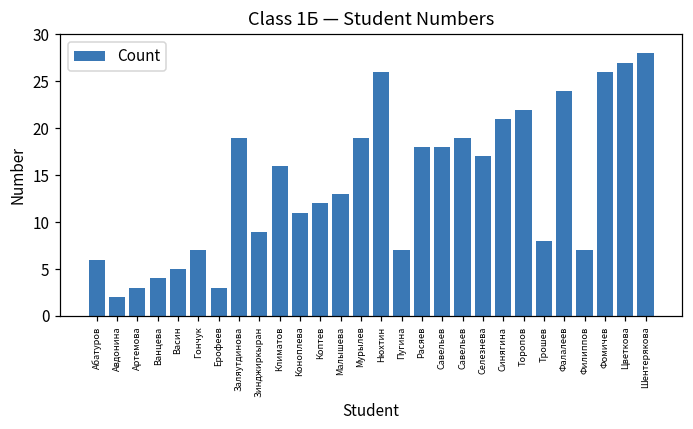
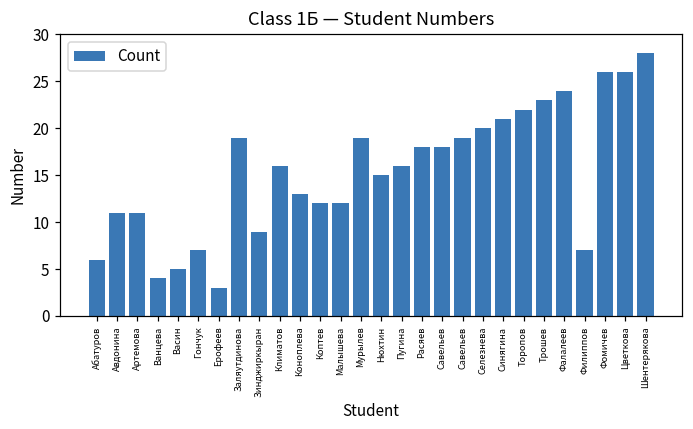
  {
    "Абатуров": 6,
-   "Авдонина": 2,
-   "Артемова": 3,
+   "Авдонина": 11,
+   "Артемова": 11,
    "Ванцева": 4,
    "Васин": 5,
    "Гончук": 7,
    "Ерофеев": 3,
    "Заляутдинова": 19,
    "Зинджиркыран": 9,
    "Климатов": 16,
-   "Коноплева": 11,
+   "Коноплева": 13,
    "Коптев": 12,
-   "Малышева": 13,
+   "Малышева": 12,
    "Мурылев": 19,
-   "Нюхтин": 26,
-   "Пугина": 7,
+   "Нюхтин": 15,
+   "Пугина": 16,
    "Расяев": 18,
-   "Селезнева": 17,
+   "Селезнева": 20,
    "Синягина": 21,
    "Торопов": 22,
-   "Трошев": 8,
+   "Трошев": 23,
    "Фалалеев": 24,
    "Филиппов": 7,
    "Фомичев": 26,
-   "Цветкова": 27,
+   "Цветкова": 26,
    "Шентерякова": 28
  }
